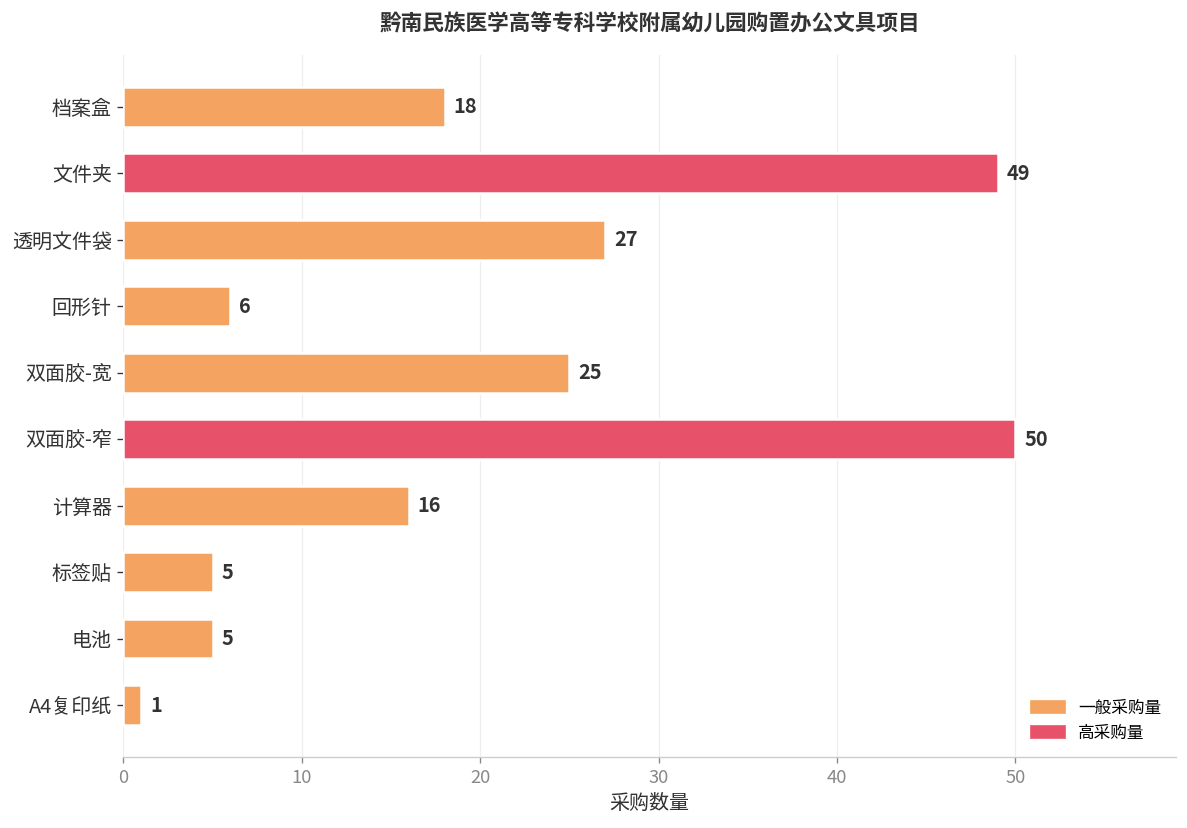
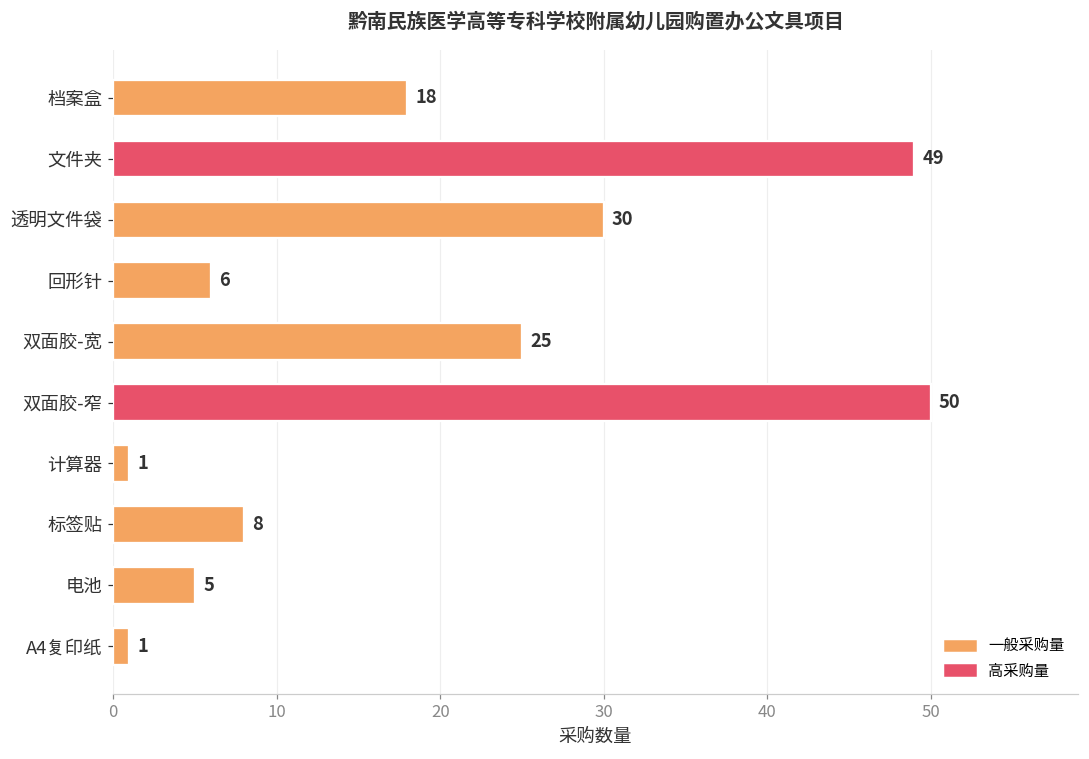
  {
    "档案盒": 18,
    "文件夹": 49,
-   "透明文件袋": 27,
+   "透明文件袋": 30,
    "回形针": 6,
    "双面胶-宽": 25,
    "双面胶-窄": 50,
-   "计算器": 16,
-   "标签贴": 5,
+   "计算器": 1,
+   "标签贴": 8,
    "电池": 5,
    "A4复印纸": 1
  }
